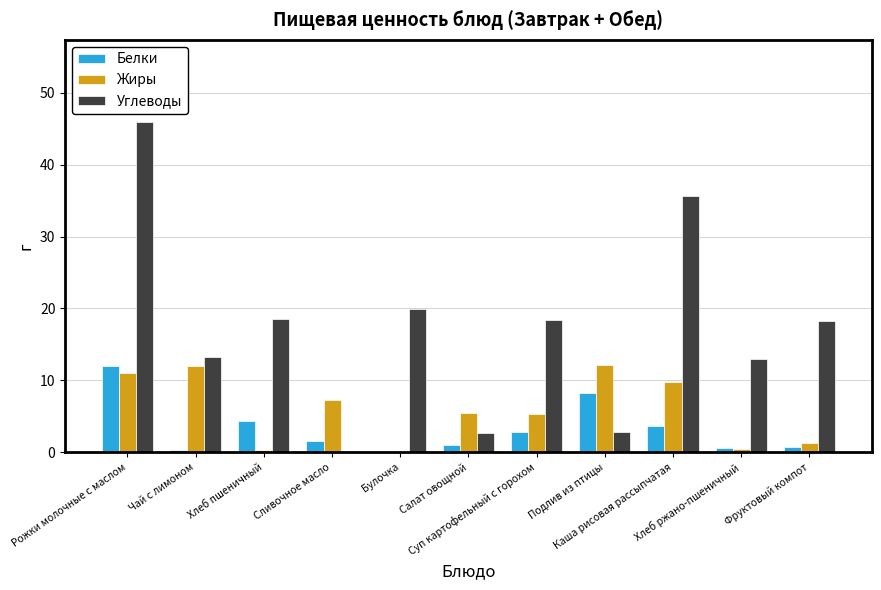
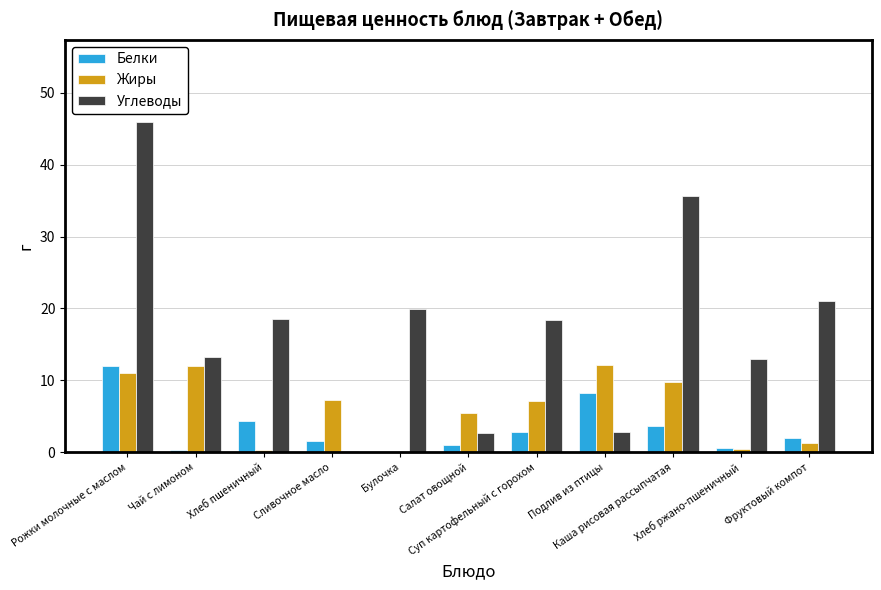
  {
    "Белки": {
      "Рожки молочные с маслом": 12,
      "Хлеб пшеничный": 4,
      "Сливочное масло": 2,
      "Салат овощной": 1,
      "Суп картофельный с горохом": 3,
      "Подлив из птицы": 8,
      "Каша рисовая рассыпчатая": 4,
      "Хлеб ржано-пшеничный": 1,
-     "Фруктовый компот": 1
+     "Фруктовый компот": 2
    },
    "Жиры": {
      "Рожки молочные с маслом": 11,
      "Чай с лимоном": 12,
      "Хлеб пшеничный": 0,
      "Сливочное масло": 7,
      "Булочка": 0,
      "Салат овощной": 5,
-     "Суп картофельный с горохом": 5,
+     "Суп картофельный с горохом": 7,
      "Подлив из птицы": 12,
      "Каша рисовая рассыпчатая": 10,
      "Хлеб ржано-пшеничный": 0,
      "Фруктовый компот": 1
    },
    "Углеводы": {
      "Рожки молочные с маслом": 46,
      "Чай с лимоном": 13,
      "Хлеб пшеничный": 18,
      "Булочка": 20,
      "Салат овощной": 3,
      "Суп картофельный с горохом": 18,
      "Подлив из птицы": 3,
      "Каша рисовая рассыпчатая": 36,
      "Хлеб ржано-пшеничный": 13,
-     "Фруктовый компот": 18
+     "Фруктовый компот": 21
    }
  }
